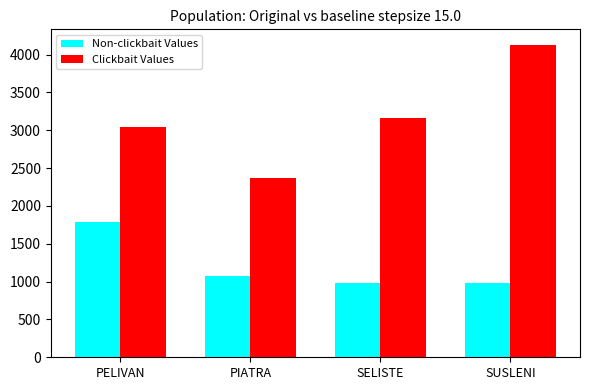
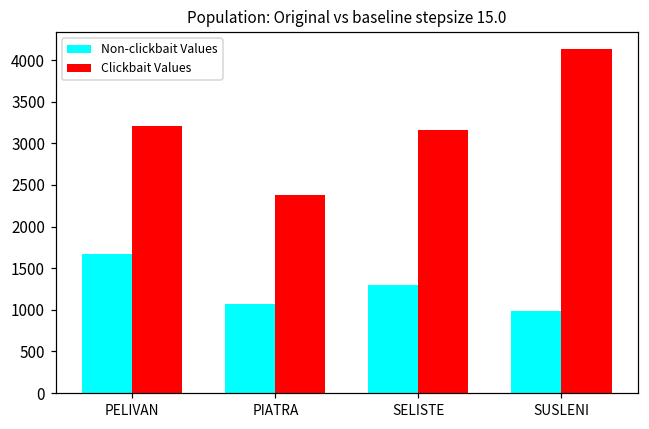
  {
    "Non-clickbait Values": {
-     "PELIVAN": 1800,
+     "PELIVAN": 1700,
      "PIATRA": 1100,
-     "SELISTE": 1000,
+     "SELISTE": 1300,
      "SUSLENI": 1000
    },
    "Clickbait Values": {
-     "PELIVAN": 3000,
+     "PELIVAN": 3200,
      "PIATRA": 2400,
      "SELISTE": 3200,
      "SUSLENI": 4100
    }
  }
